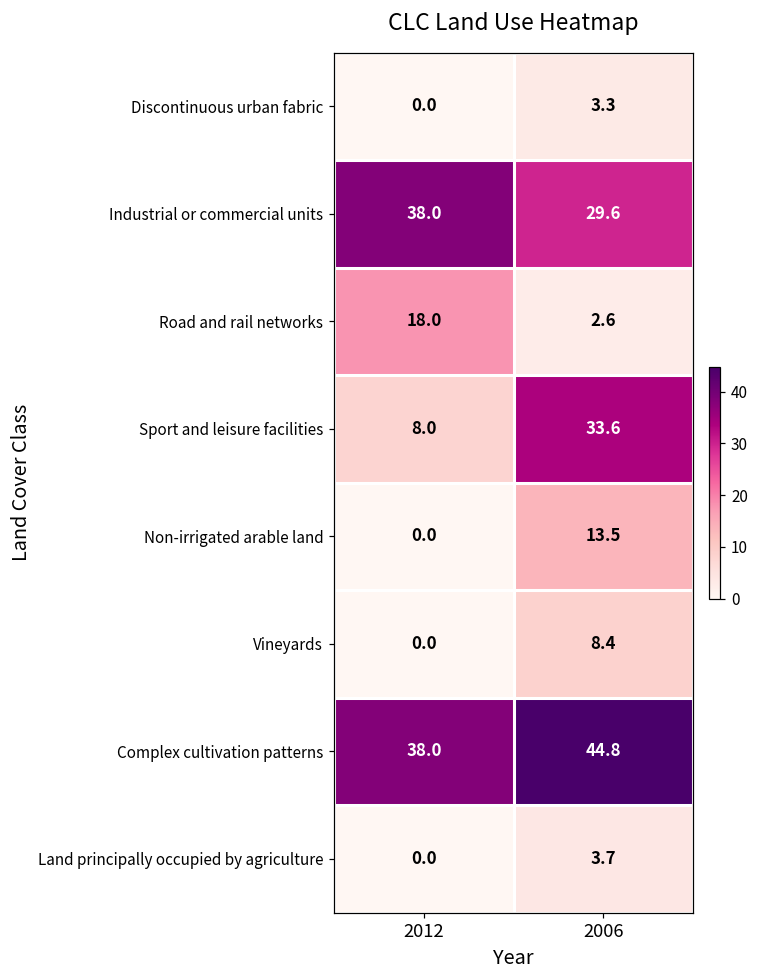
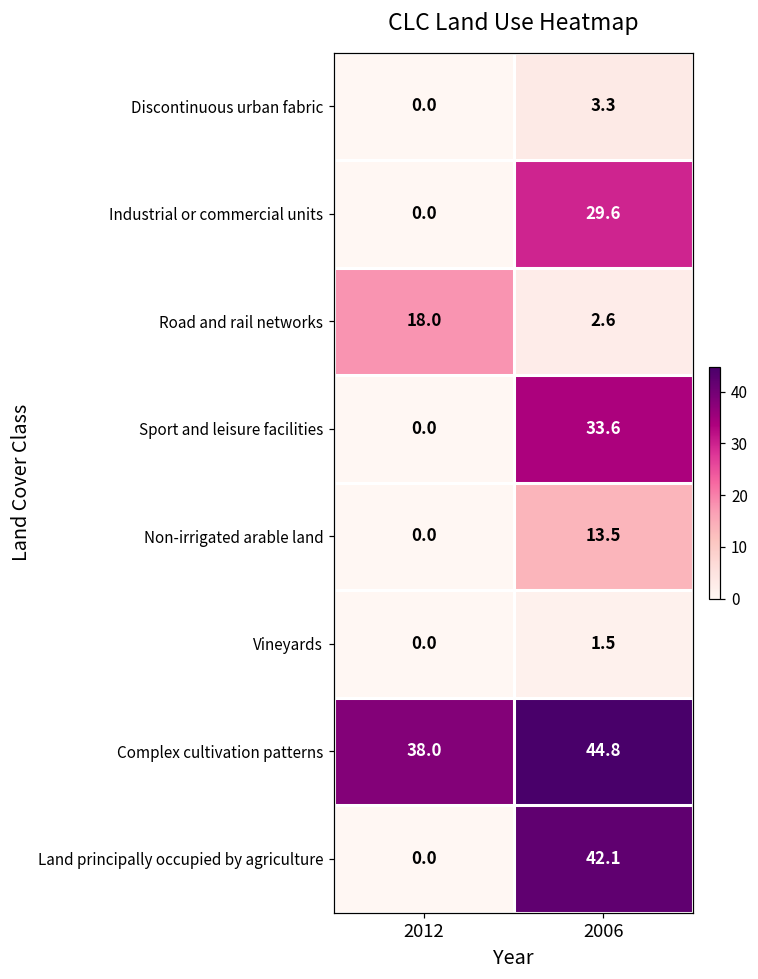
  {
    "Discontinuous urban fabric": {
      "2012": 0.0,
      "2006": 3.3
    },
    "Industrial or commercial units": {
-     "2012": 38.0,
+     "2012": 0.0,
      "2006": 29.6
    },
    "Road and rail networks": {
      "2012": 18.0,
      "2006": 2.6
    },
    "Sport and leisure facilities": {
-     "2012": 8.0,
+     "2012": 0.0,
      "2006": 33.6
    },
    "Non-irrigated arable land": {
      "2012": 0.0,
      "2006": 13.5
    },
    "Vineyards": {
      "2012": 0.0,
-     "2006": 8.4
+     "2006": 1.5
    },
    "Complex cultivation patterns": {
      "2012": 38.0,
      "2006": 44.8
    },
    "Land principally occupied by agriculture": {
      "2012": 0.0,
-     "2006": 3.7
+     "2006": 42.1
    }
  }
